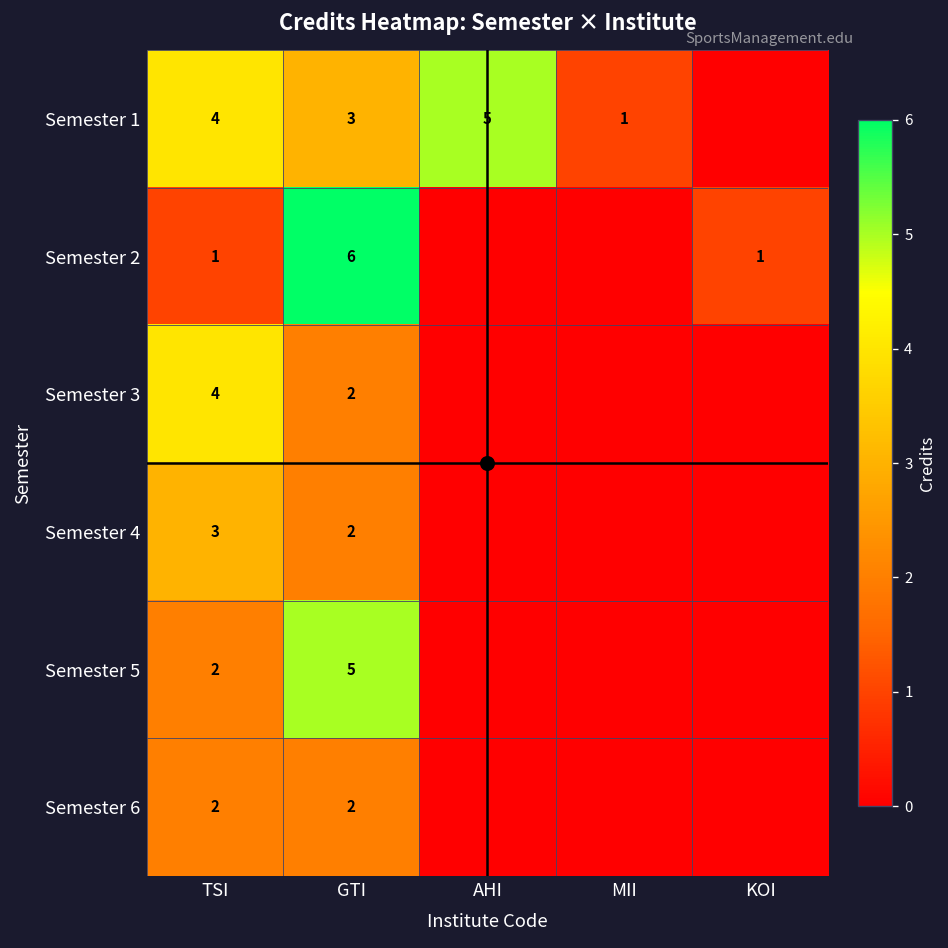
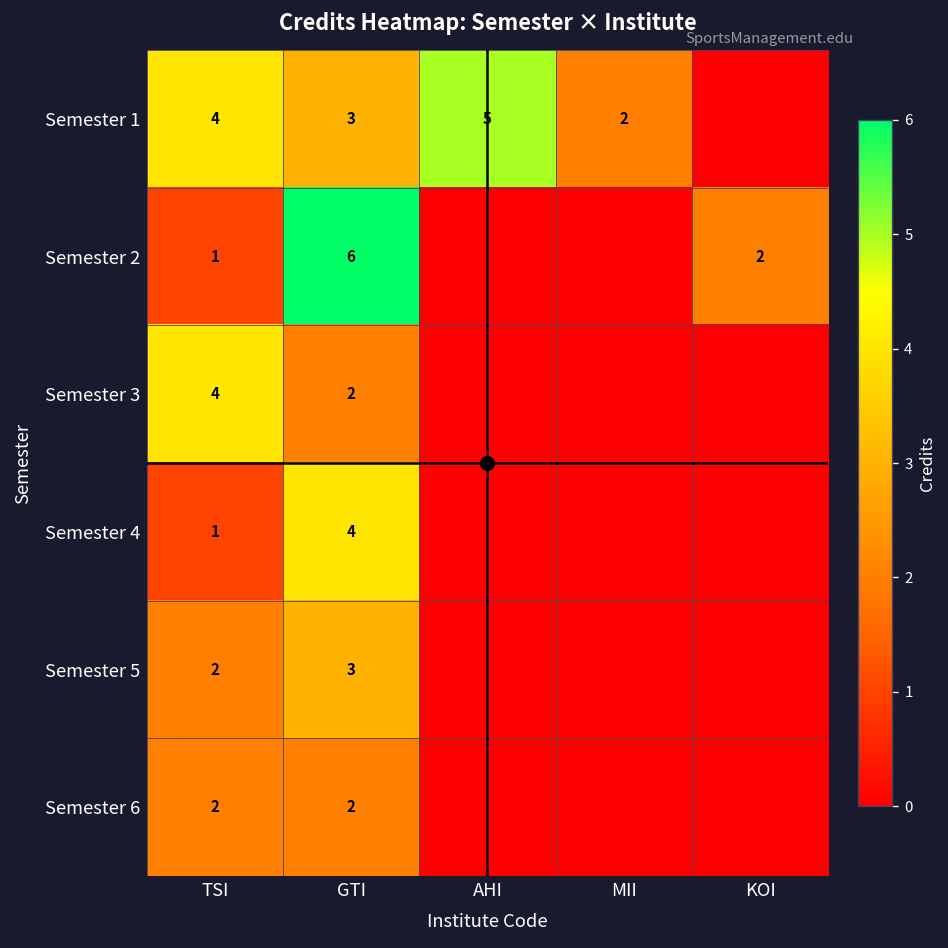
  {
    "Semester 1": {
      "TSI": 4,
      "GTI": 3,
      "AHI": 5,
-     "MII": 1
+     "MII": 2
    },
    "Semester 2": {
      "TSI": 1,
      "GTI": 6,
-     "KOI": 1
+     "KOI": 2
    },
    "Semester 3": {
      "TSI": 4,
      "GTI": 2
    },
    "Semester 4": {
-     "TSI": 3,
-     "GTI": 2
+     "TSI": 1,
+     "GTI": 4
    },
    "Semester 5": {
      "TSI": 2,
-     "GTI": 5
+     "GTI": 3
    },
    "Semester 6": {
      "TSI": 2,
      "GTI": 2
    }
  }
